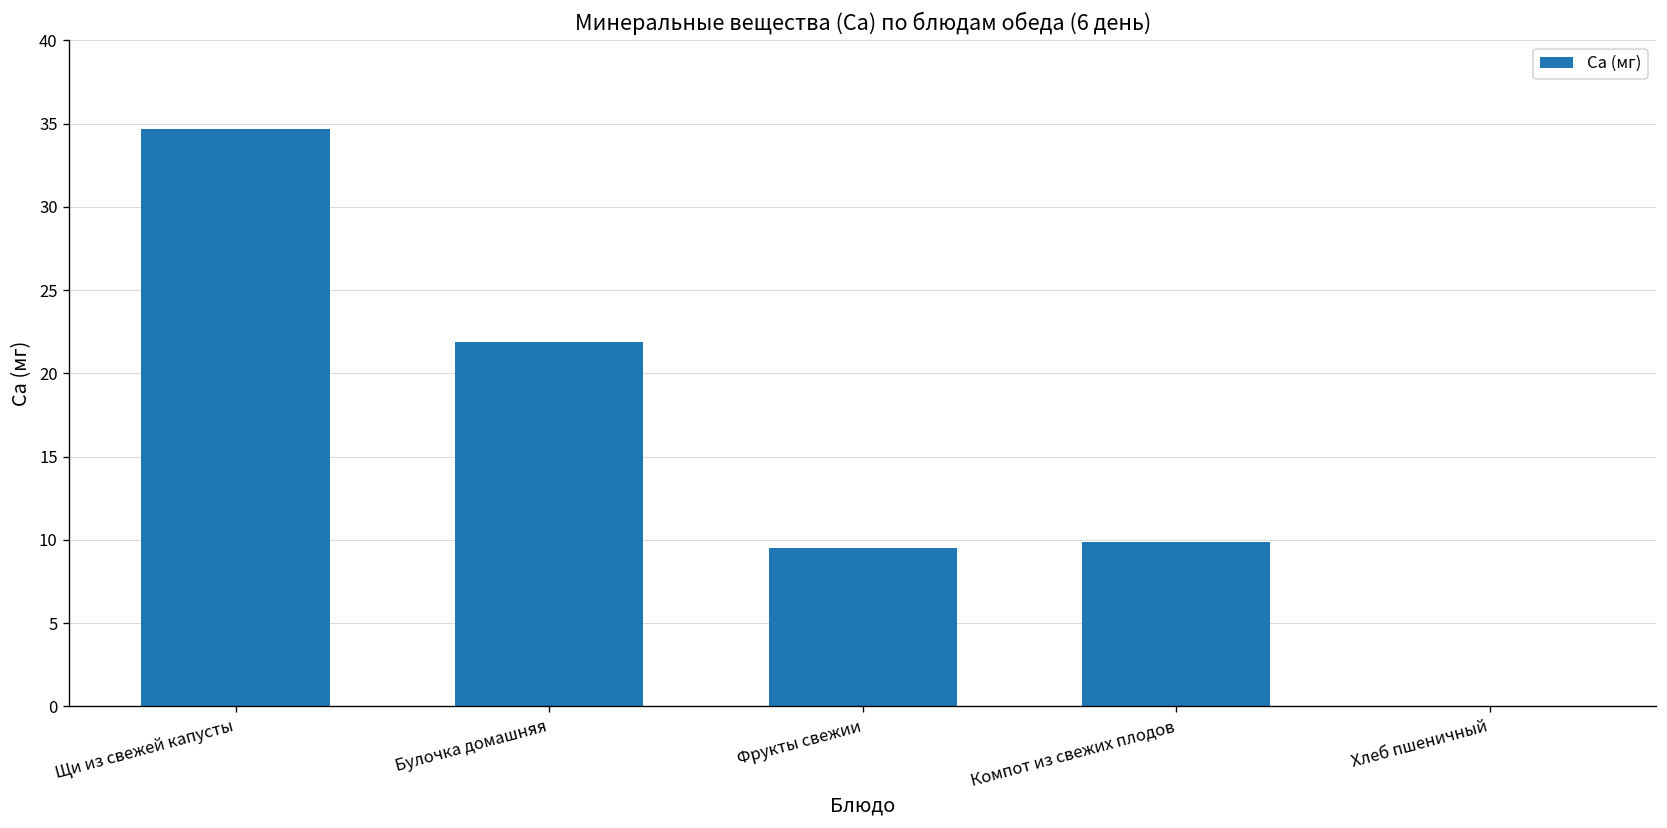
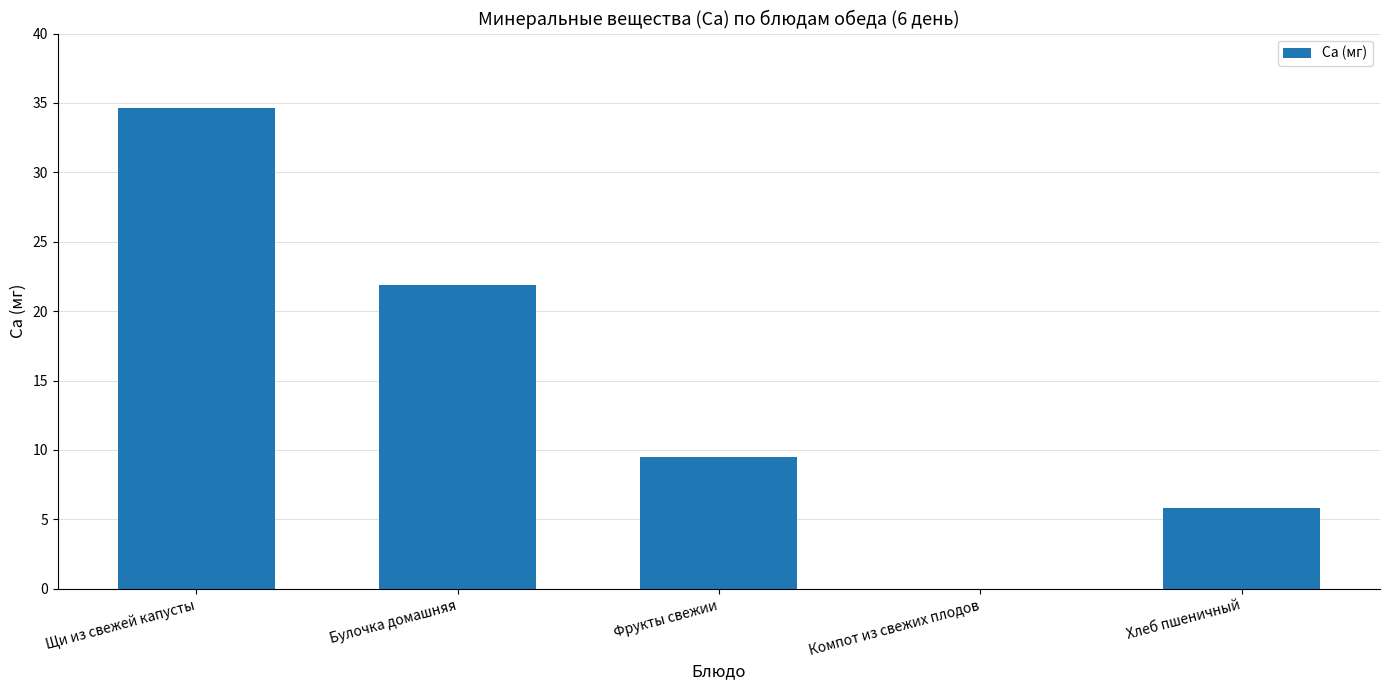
  {
    "Щи из свежей капусты": 34.7,
    "Булочка домашняя": 21.9,
    "Фрукты свежии": 9.5,
-   "Компот из свежих плодов": 9.9,
-   "Хлеб пшеничный": 0.0
+   "Компот из свежих плодов": 0.0,
+   "Хлеб пшеничный": 5.8
  }
